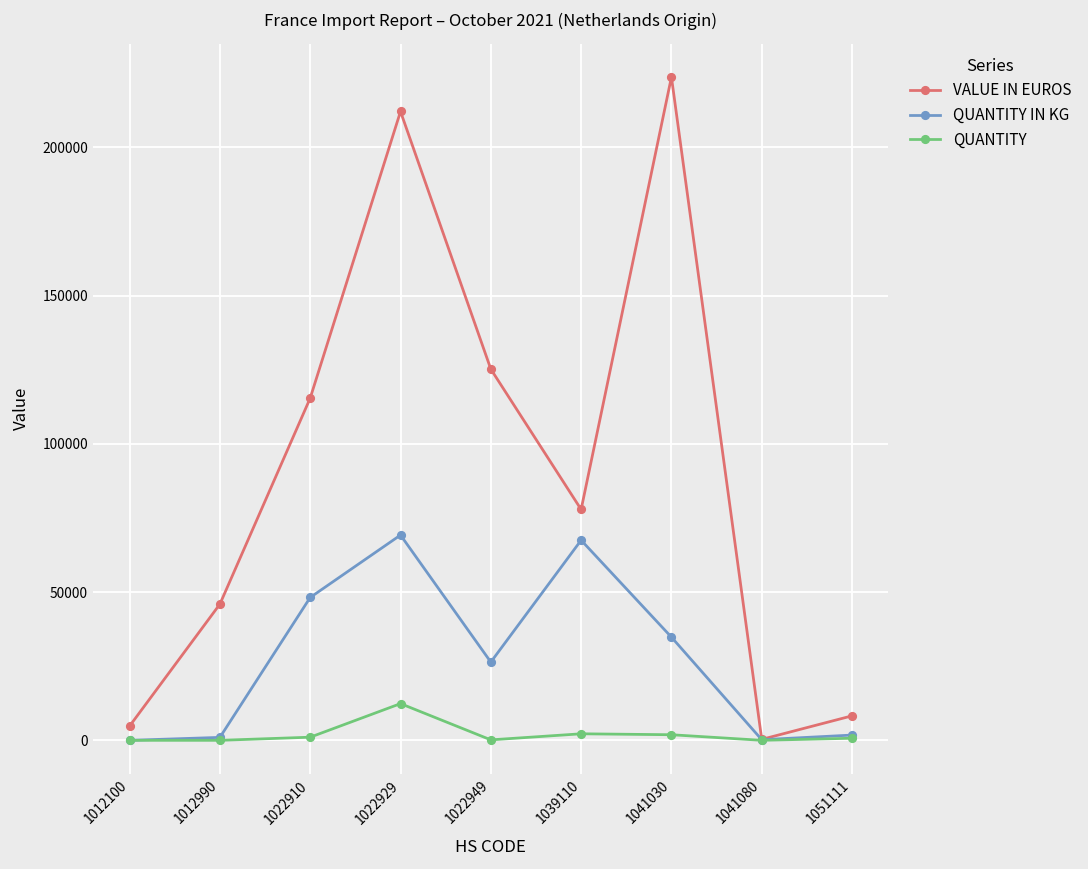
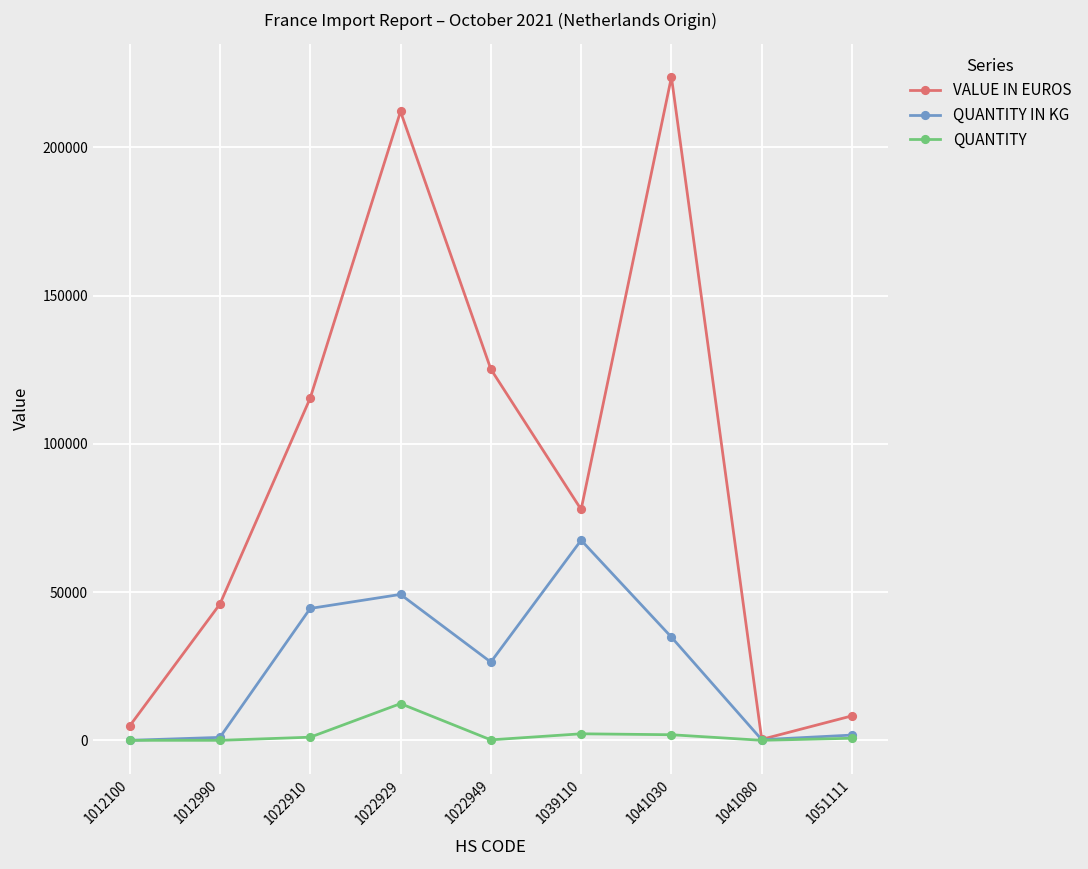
  {
    "VALUE IN EUROS": {
      "1012100": 5000,
      "1012990": 46000,
      "1022910": 115000,
      "1022929": 212000,
      "1022949": 125000,
      "1039110": 78000,
      "1041030": 224000,
      "1051111": 8000
    },
    "QUANTITY IN KG": {
      "1012990": 1000,
-     "1022910": 48000,
-     "1022929": 69000,
+     "1022910": 44000,
+     "1022929": 49000,
      "1022949": 26000,
      "1039110": 68000,
      "1041030": 35000,
      "1051111": 2000
    },
    "QUANTITY": {
      "1012990": 0,
      "1022910": 1000,
      "1022929": 12000,
      "1022949": 0,
      "1039110": 2000,
      "1041030": 2000,
      "1051111": 1000
    }
  }
